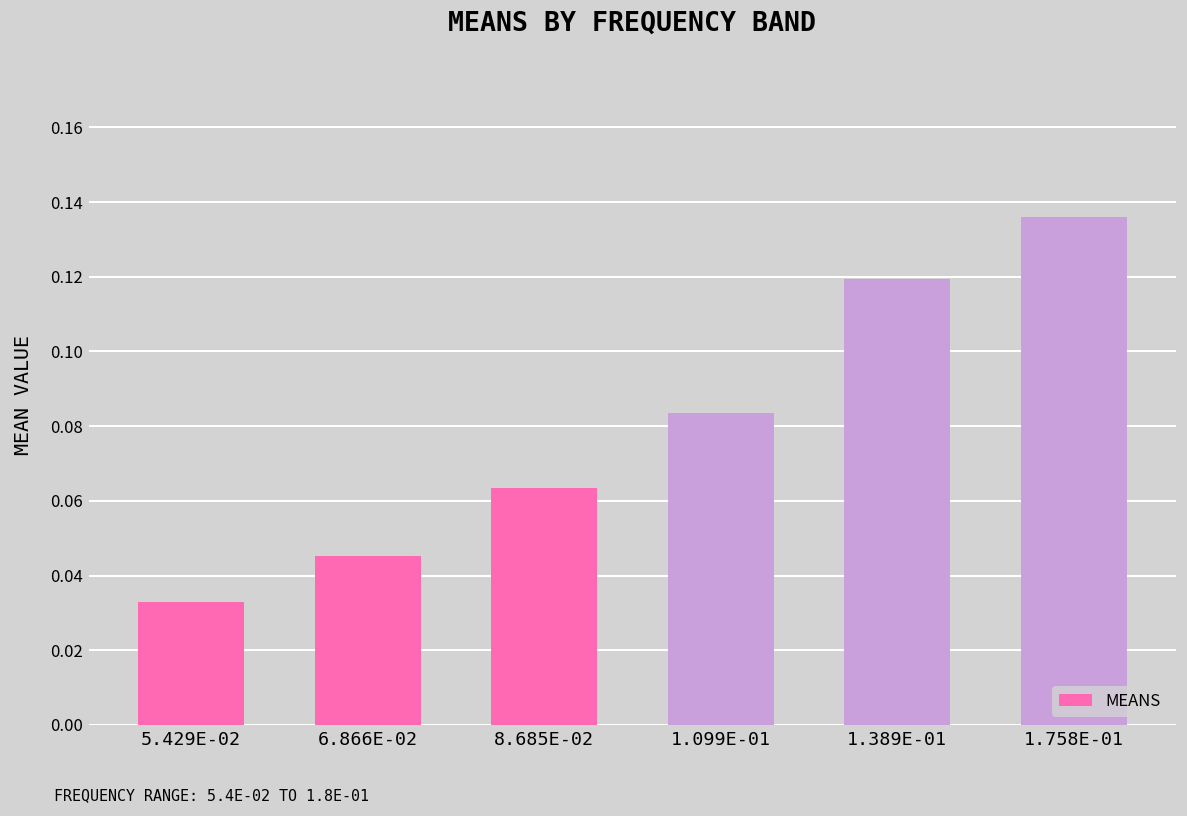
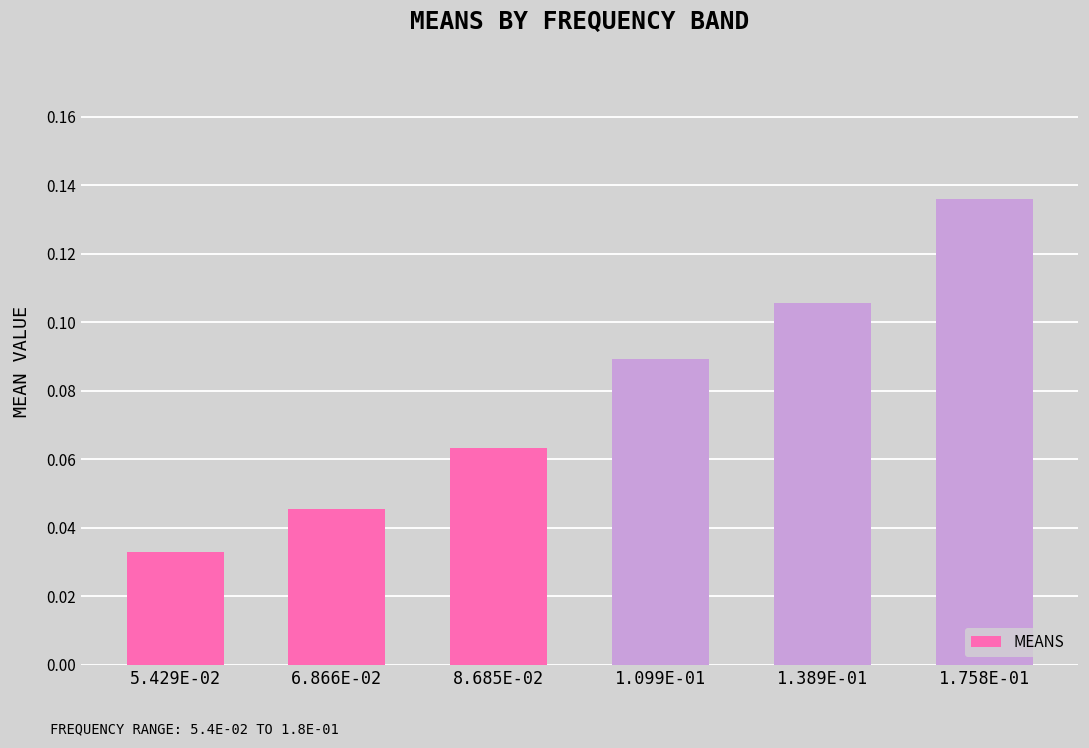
  {
    "5.429E-02": 0.033,
    "6.866E-02": 0.045,
    "8.685E-02": 0.063,
-   "1.099E-01": 0.083,
-   "1.389E-01": 0.119,
+   "1.099E-01": 0.089,
+   "1.389E-01": 0.106,
    "1.758E-01": 0.136
  }
